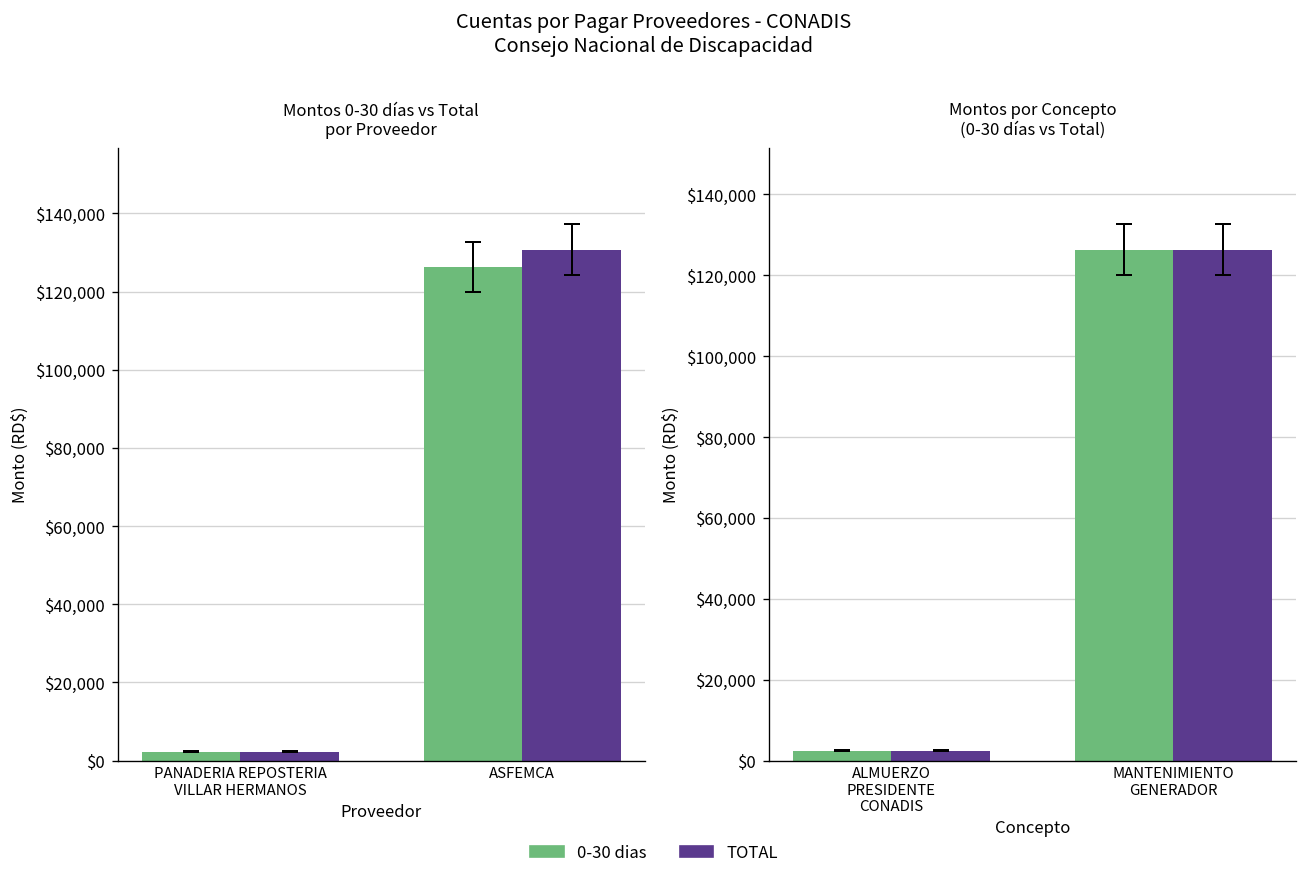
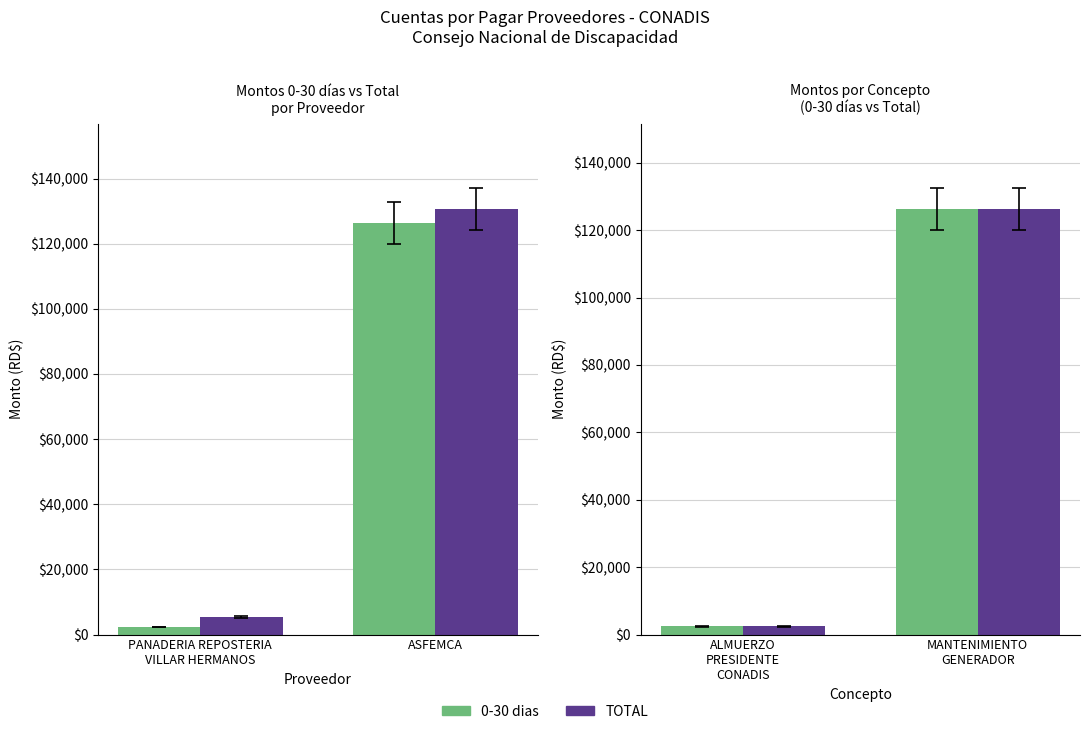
  {
    "Montos 0-30 días vs Total por Proveedor": {
      "0-30 dias": {
        "PANADERIA REPOSTERIA VILLAR HERMANOS": "$2,000",
        "ASFEMCA": "$126,000"
      },
      "TOTAL": {
-       "PANADERIA REPOSTERIA VILLAR HERMANOS": "$2,000",
+       "PANADERIA REPOSTERIA VILLAR HERMANOS": "$5,000",
        "ASFEMCA": "$131,000"
      }
    },
    "Montos por Concepto (0-30 días vs Total)": {
      "0-30 dias": {
        "ALMUERZO PRESIDENTE CONADIS": "$3,000",
        "MANTENIMIENTO GENERADOR": "$126,000"
      },
      "TOTAL": {
        "ALMUERZO PRESIDENTE CONADIS": "$3,000",
        "MANTENIMIENTO GENERADOR": "$126,000"
      }
    }
  }
